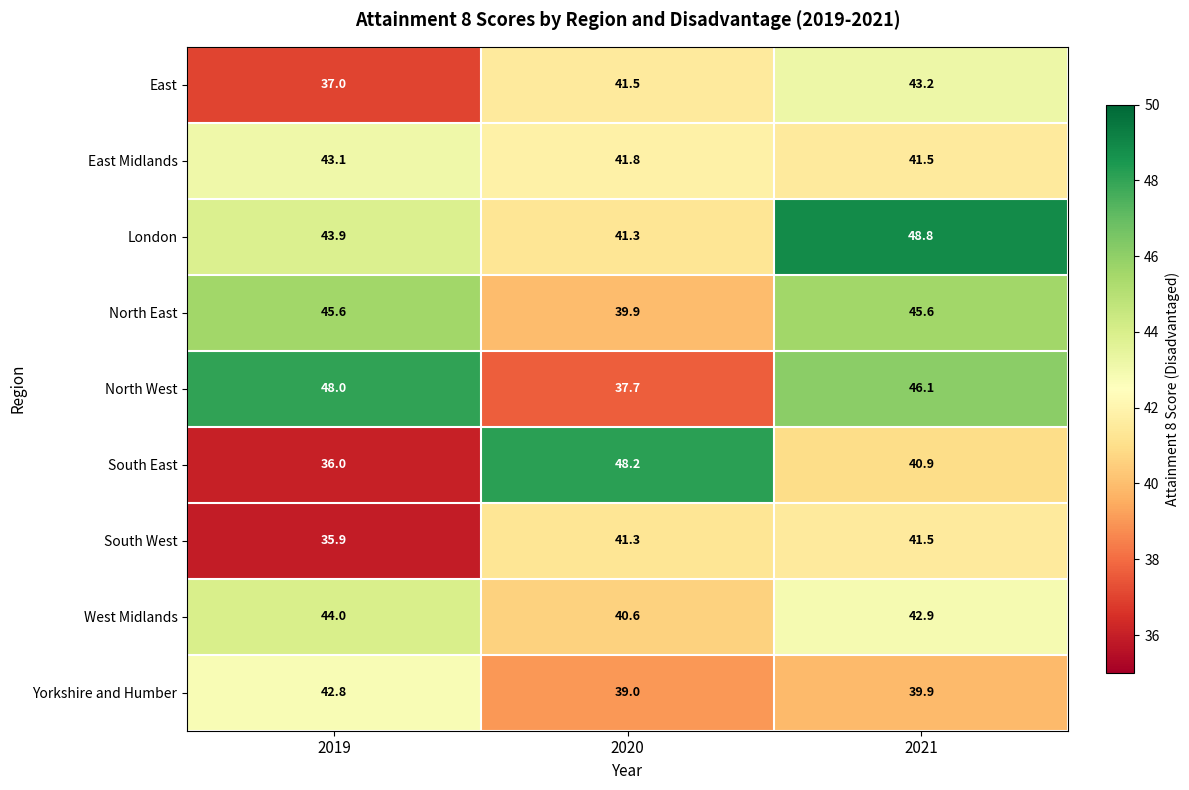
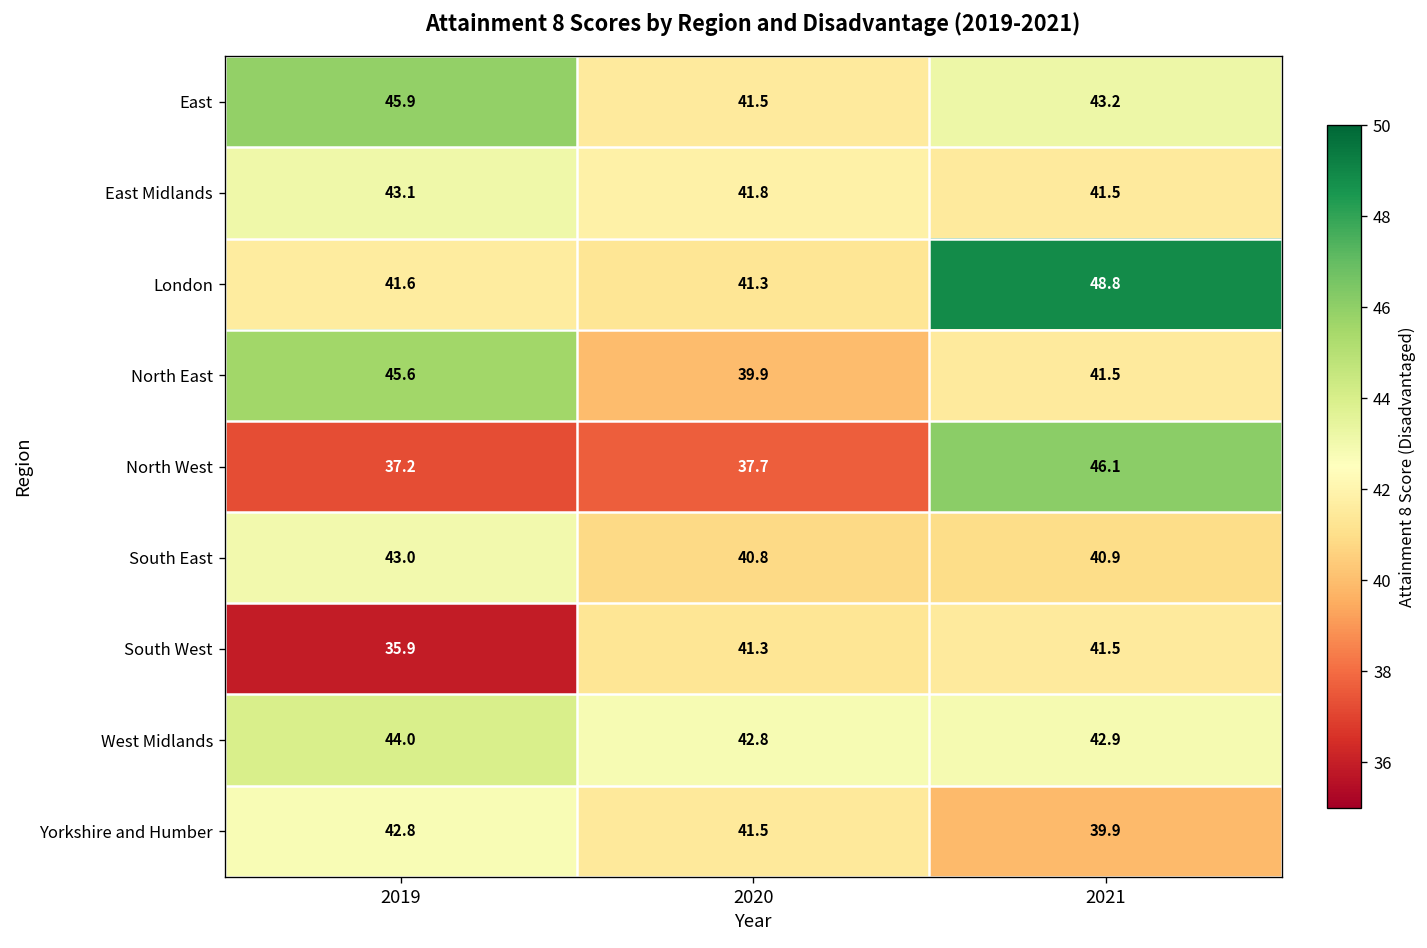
  {
    "East": {
-     "2019": 37.0,
+     "2019": 45.9,
      "2020": 41.5,
      "2021": 43.2
    },
    "East Midlands": {
      "2019": 43.1,
      "2020": 41.8,
      "2021": 41.5
    },
    "London": {
-     "2019": 43.9,
+     "2019": 41.6,
      "2020": 41.3,
      "2021": 48.8
    },
    "North East": {
      "2019": 45.6,
      "2020": 39.9,
-     "2021": 45.6
+     "2021": 41.5
    },
    "North West": {
-     "2019": 48.0,
+     "2019": 37.2,
      "2020": 37.7,
      "2021": 46.1
    },
    "South East": {
-     "2019": 36.0,
-     "2020": 48.2,
+     "2019": 43.0,
+     "2020": 40.8,
      "2021": 40.9
    },
    "South West": {
      "2019": 35.9,
      "2020": 41.3,
      "2021": 41.5
    },
    "West Midlands": {
      "2019": 44.0,
-     "2020": 40.6,
+     "2020": 42.8,
      "2021": 42.9
    },
    "Yorkshire and Humber": {
      "2019": 42.8,
-     "2020": 39.0,
+     "2020": 41.5,
      "2021": 39.9
    }
  }
